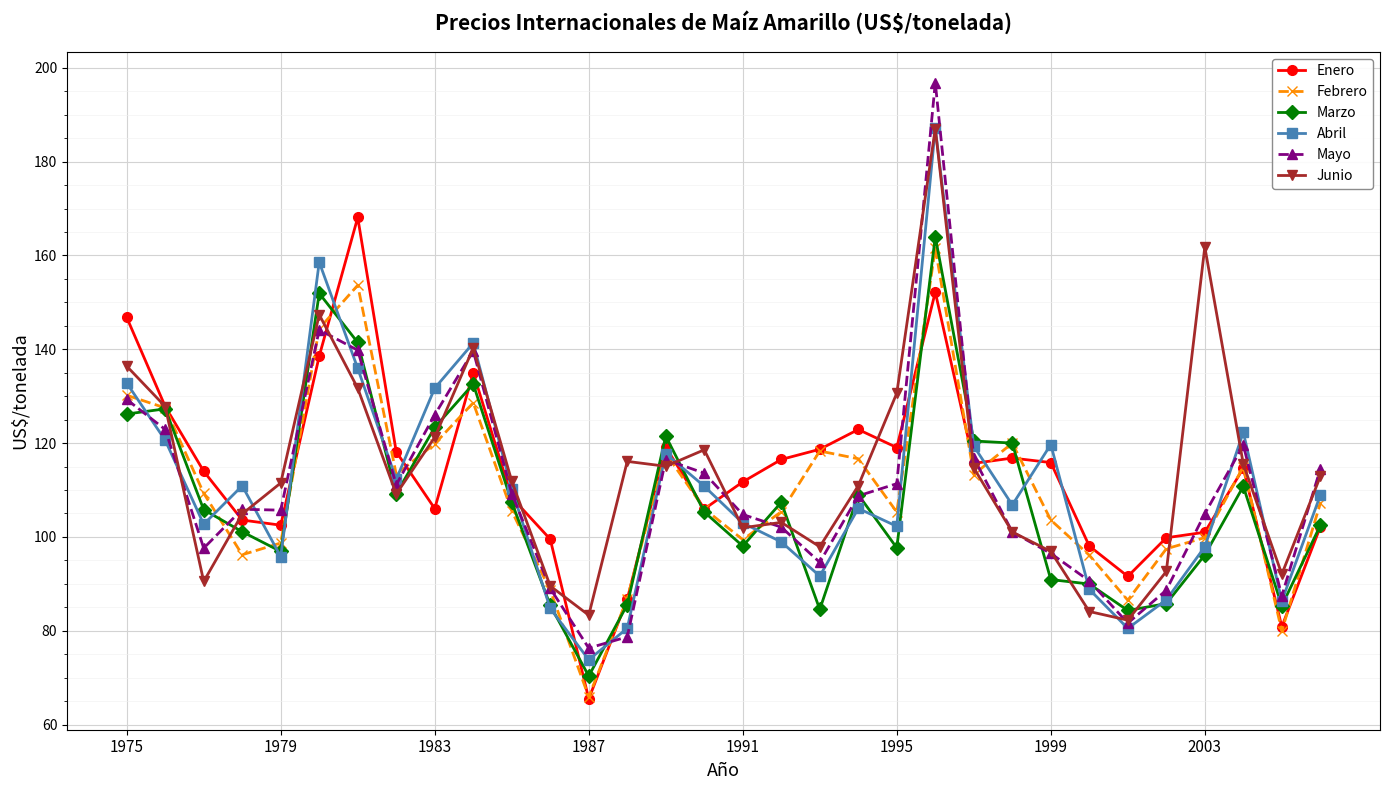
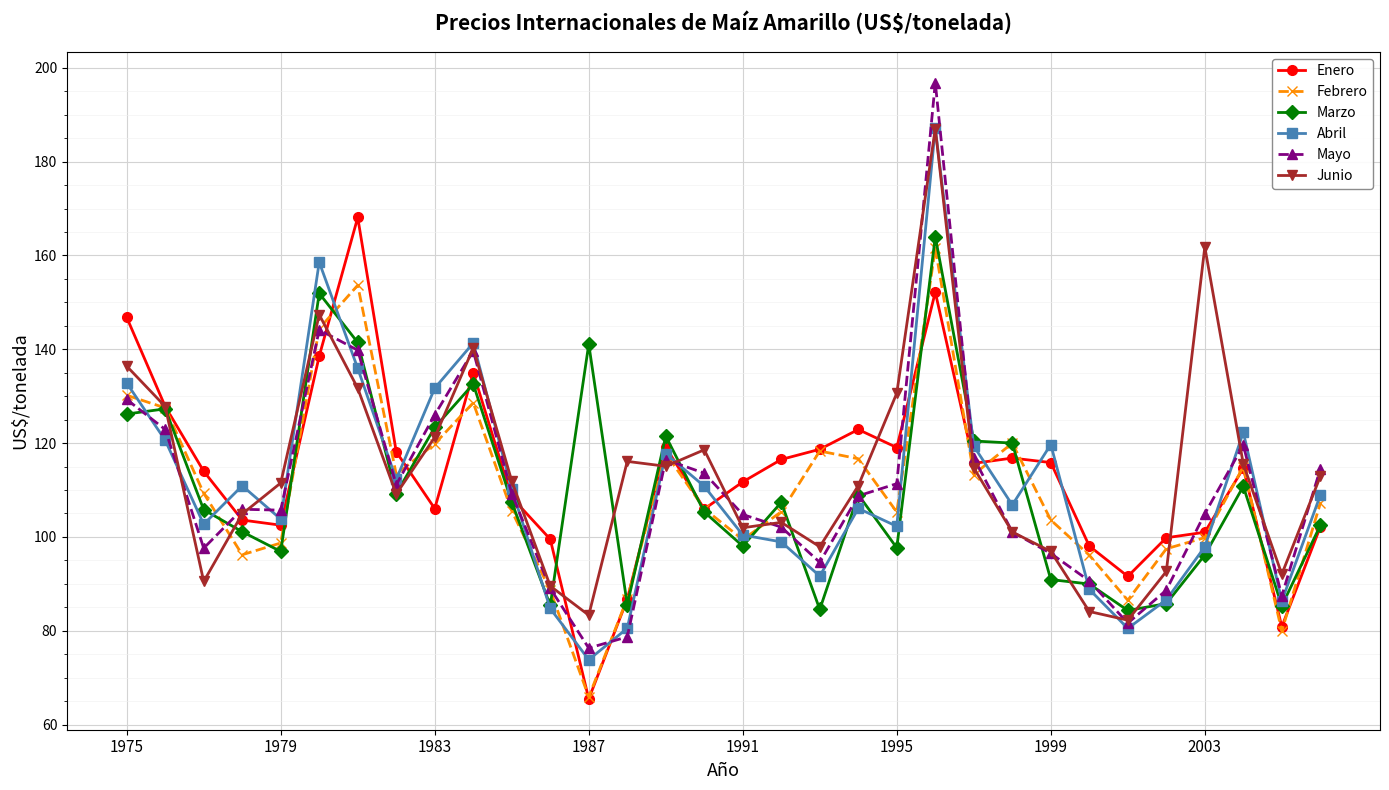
  {
    "Enero": {
      "1975": 147,
      "1979": 103,
      "1983": 106,
      "1991": 112,
      "1995": 119,
      "1999": 116,
      "2003": 101
    },
    "Febrero": {
      "1975": 130,
      "1979": 99,
      "1983": 120,
      "1991": 99,
      "1995": 105,
      "1999": 104,
      "2003": 100
    },
    "Marzo": {
      "1975": 126,
      "1979": 97,
      "1983": 123,
-     "1987": 70,
+     "1987": 141,
      "1991": 98,
      "1995": 98,
      "1999": 91,
      "2003": 96
    },
    "Abril": {
      "1975": 133,
-     "1979": 96,
+     "1979": 104,
      "1983": 132,
      "1987": 74,
-     "1991": 103,
+     "1991": 100,
      "1995": 102,
      "1999": 120,
      "2003": 98
    },
    "Mayo": {
      "1975": 129,
      "1979": 106,
      "1983": 126,
      "1987": 76,
      "1991": 105,
      "1995": 111,
      "2003": 105
    },
    "Junio": {
      "1975": 136,
      "1979": 112,
      "1983": 121,
      "1987": 83,
      "1991": 102,
      "1995": 131,
      "2003": 162
    }
  }
